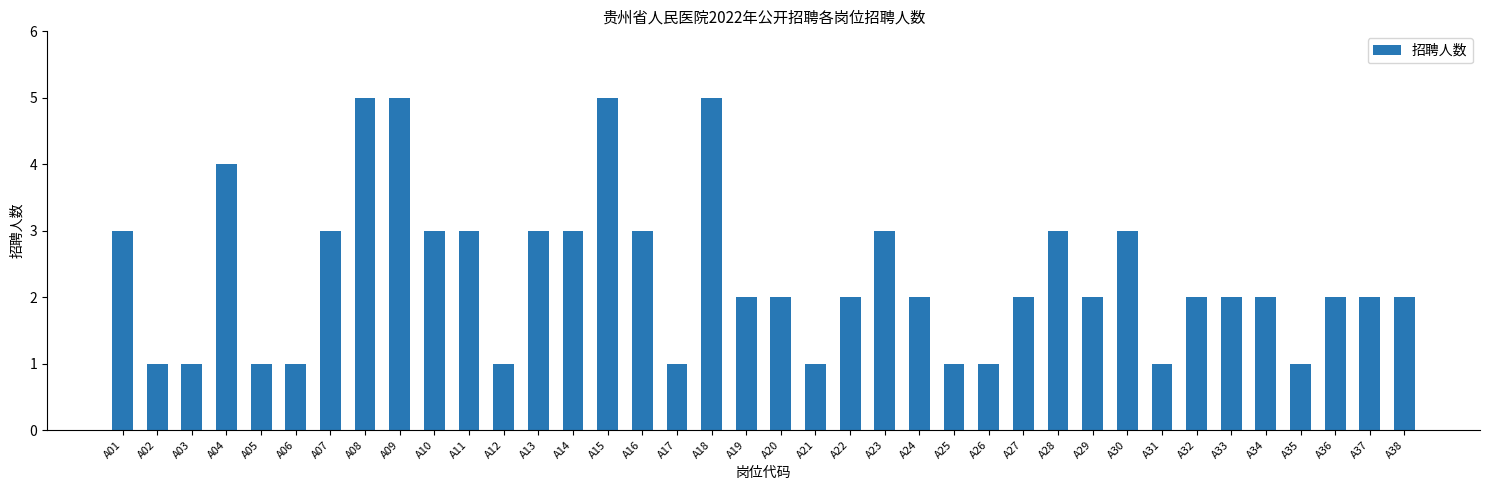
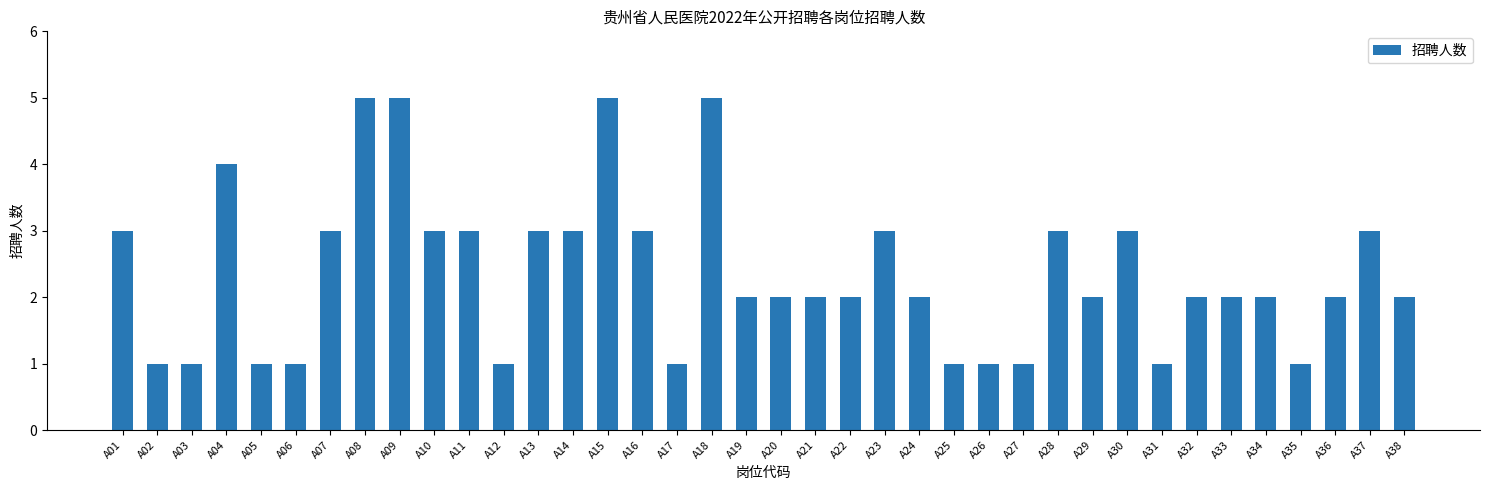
  {
    "A01": 3,
    "A02": 1,
    "A03": 1,
    "A04": 4,
    "A05": 1,
    "A06": 1,
    "A07": 3,
    "A08": 5,
    "A09": 5,
    "A10": 3,
    "A11": 3,
    "A12": 1,
    "A13": 3,
    "A14": 3,
    "A15": 5,
    "A16": 3,
    "A17": 1,
    "A18": 5,
    "A19": 2,
    "A20": 2,
-   "A21": 1,
+   "A21": 2,
    "A22": 2,
    "A23": 3,
    "A24": 2,
    "A25": 1,
    "A26": 1,
-   "A27": 2,
+   "A27": 1,
    "A28": 3,
    "A29": 2,
    "A30": 3,
    "A31": 1,
    "A32": 2,
    "A33": 2,
    "A34": 2,
    "A35": 1,
    "A36": 2,
-   "A37": 2,
+   "A37": 3,
    "A38": 2
  }
